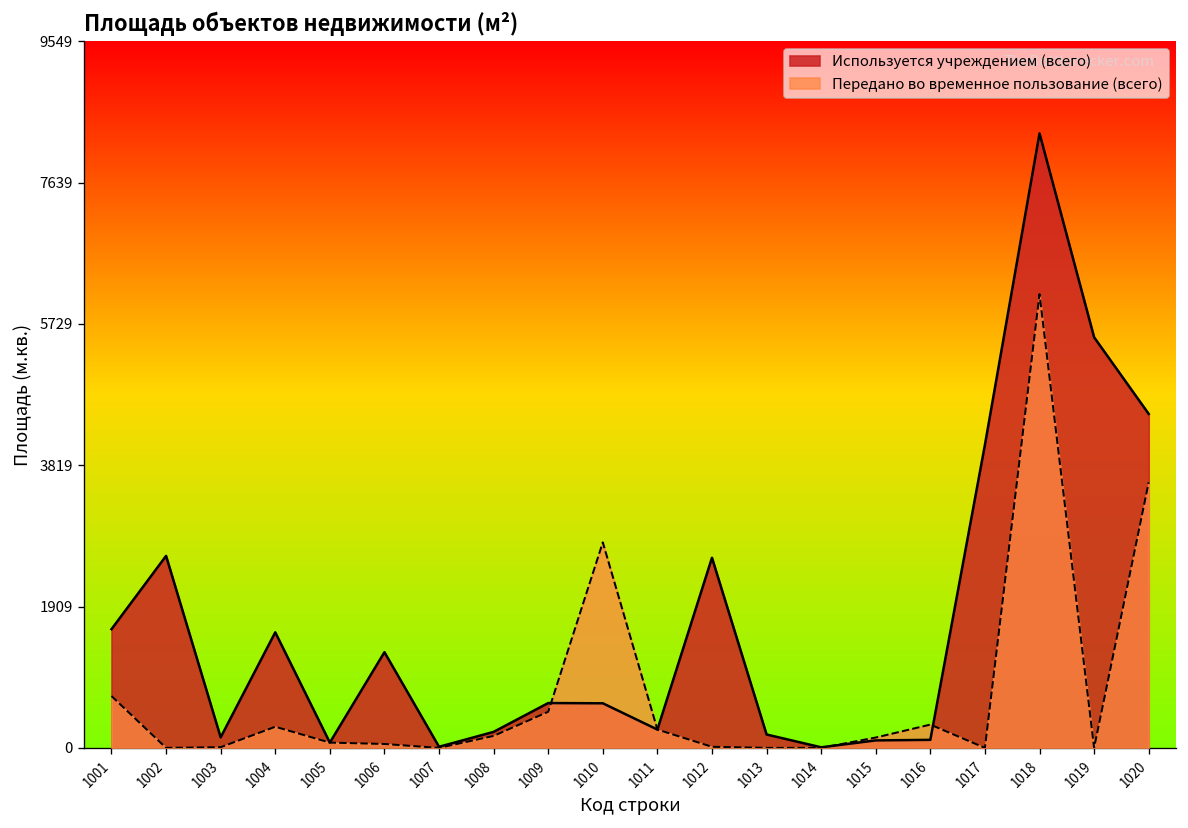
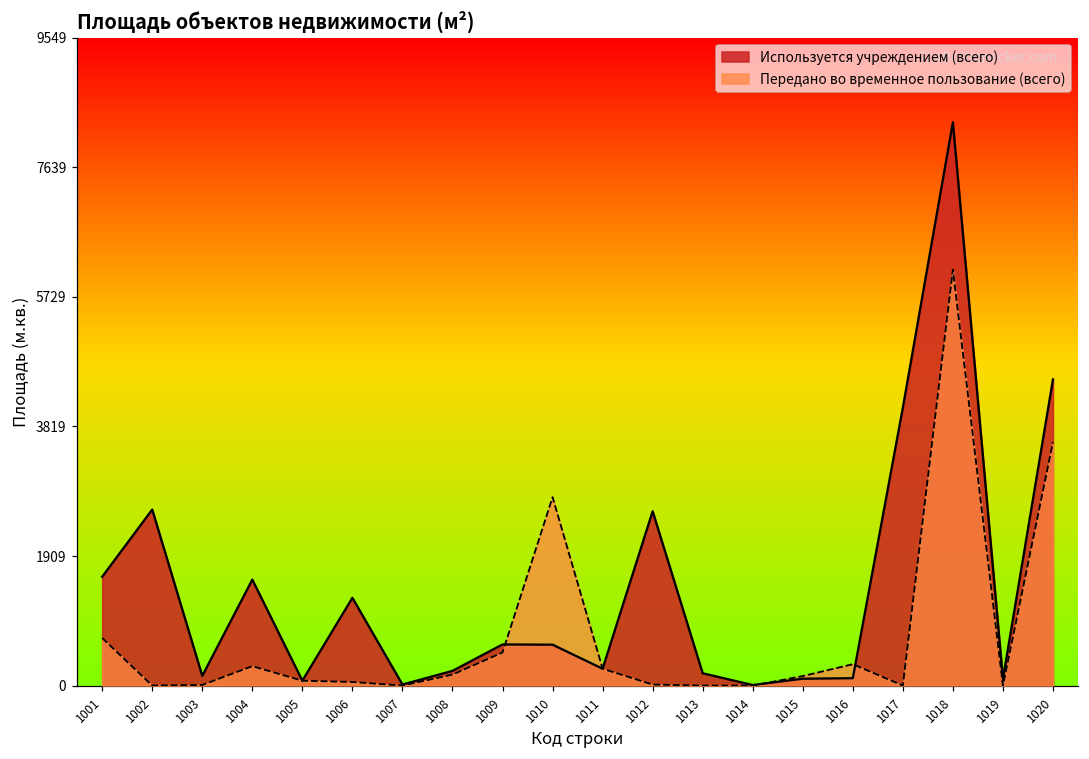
  {
    "Используется учреждением (всего)": {
      "1001": 1600,
      "1002": 2600,
      "1003": 100,
      "1004": 1600,
      "1006": 1300,
      "1008": 200,
      "1009": 600,
      "1010": 600,
      "1012": 2600,
      "1013": 200,
      "1016": 100,
      "1017": 4100,
      "1018": 8300,
-     "1019": 5500,
+     "1019": 100,
      "1020": 4500
    },
    "Передано во временное пользование (всего)": {
      "1001": 700,
      "1002": 0,
      "1003": 0,
      "1004": 300,
      "1006": 100,
      "1008": 200,
      "1009": 500,
      "1010": 2800,
      "1012": 0,
      "1013": 0,
      "1016": 300,
      "1017": 0,
      "1018": 6100,
      "1019": 0,
      "1020": 3600
    }
  }
